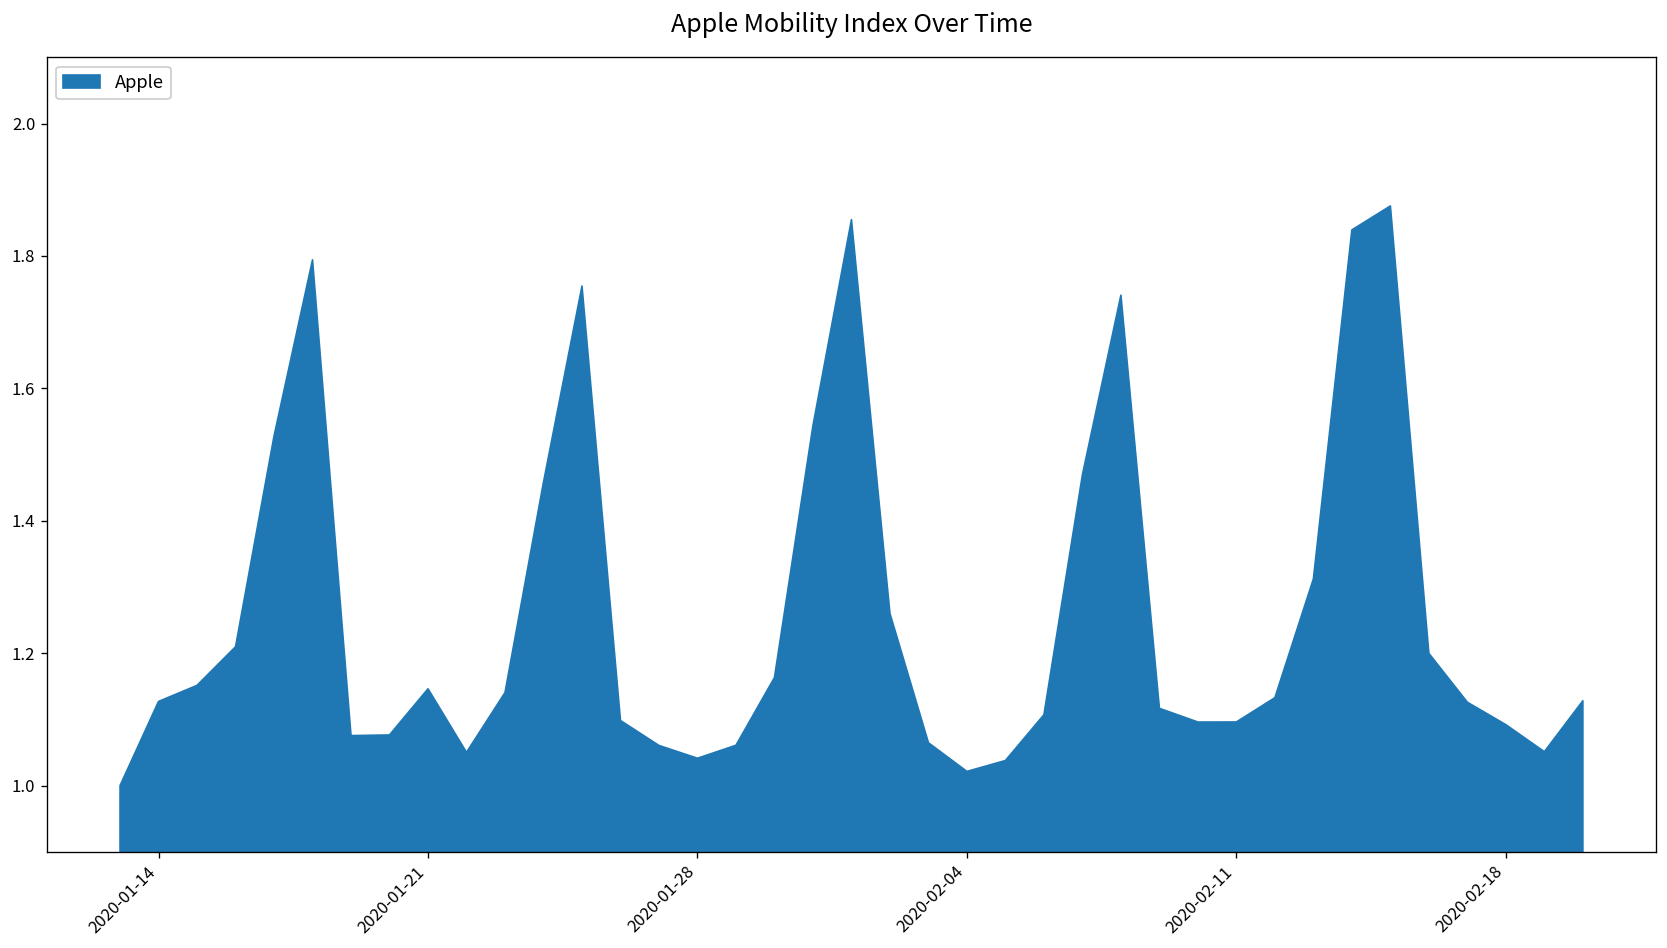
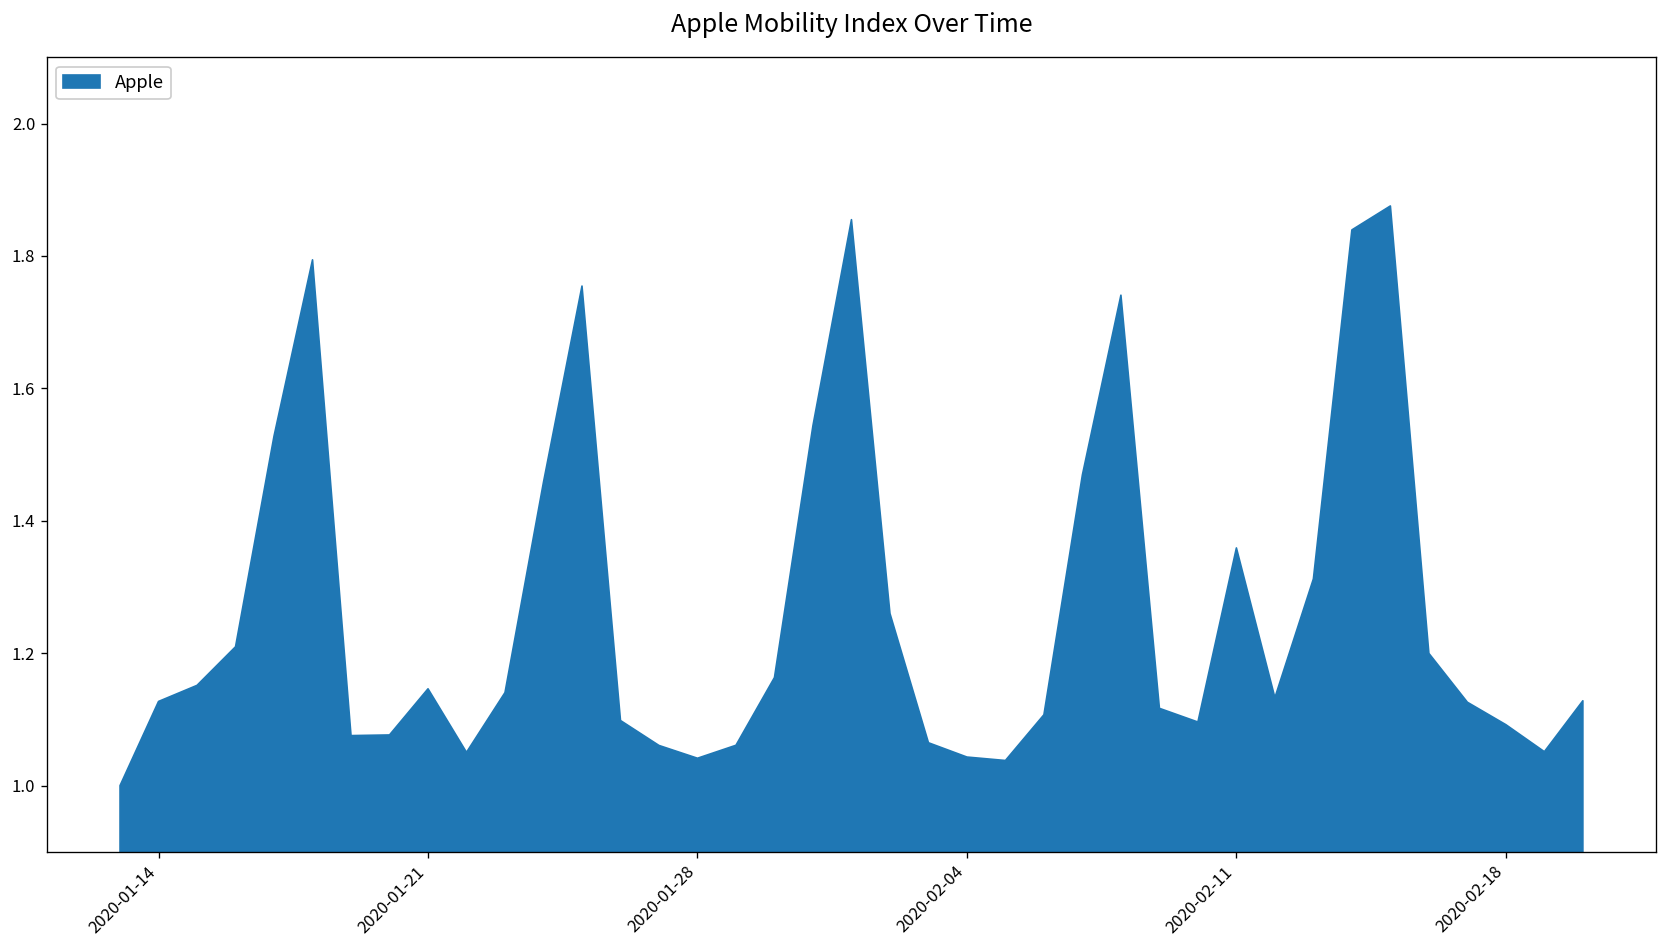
  {
    "2020-01-14": 1.13,
    "2020-01-21": 1.15,
    "2020-01-28": 1.04,
-   "2020-02-04": 1.02,
-   "2020-02-11": 1.10,
+   "2020-02-04": 1.04,
+   "2020-02-11": 1.36,
    "2020-02-18": 1.09
  }
